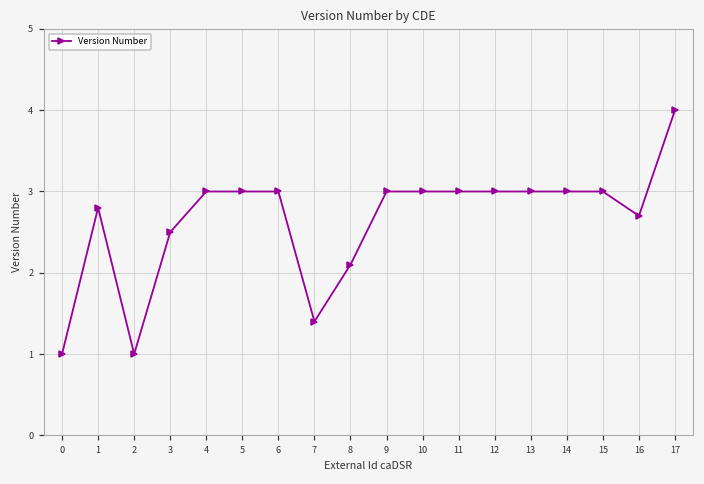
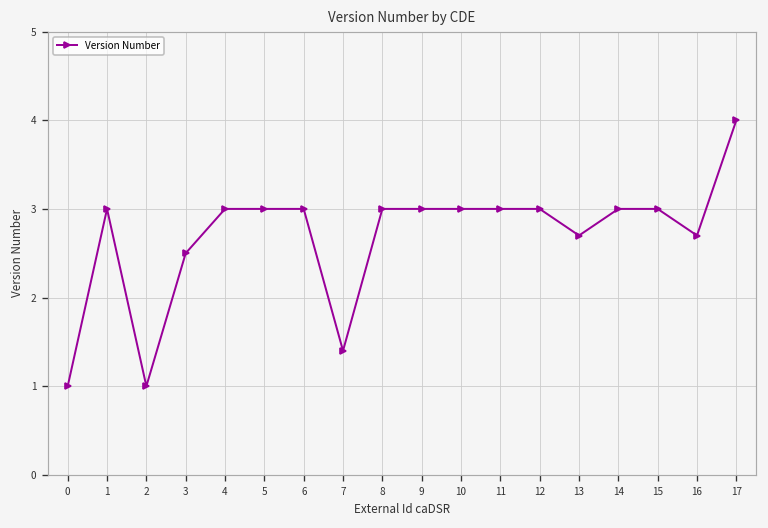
  {
    "0": 1.0,
-   "1": 2.8,
+   "1": 3.0,
    "2": 1.0,
    "3": 2.5,
    "4": 3.0,
    "5": 3.0,
    "6": 3.0,
    "7": 1.4,
-   "8": 2.1,
+   "8": 3.0,
    "9": 3.0,
    "10": 3.0,
    "11": 3.0,
    "12": 3.0,
-   "13": 3.0,
+   "13": 2.7,
    "14": 3.0,
    "15": 3.0,
    "16": 2.7,
    "17": 4.0
  }
